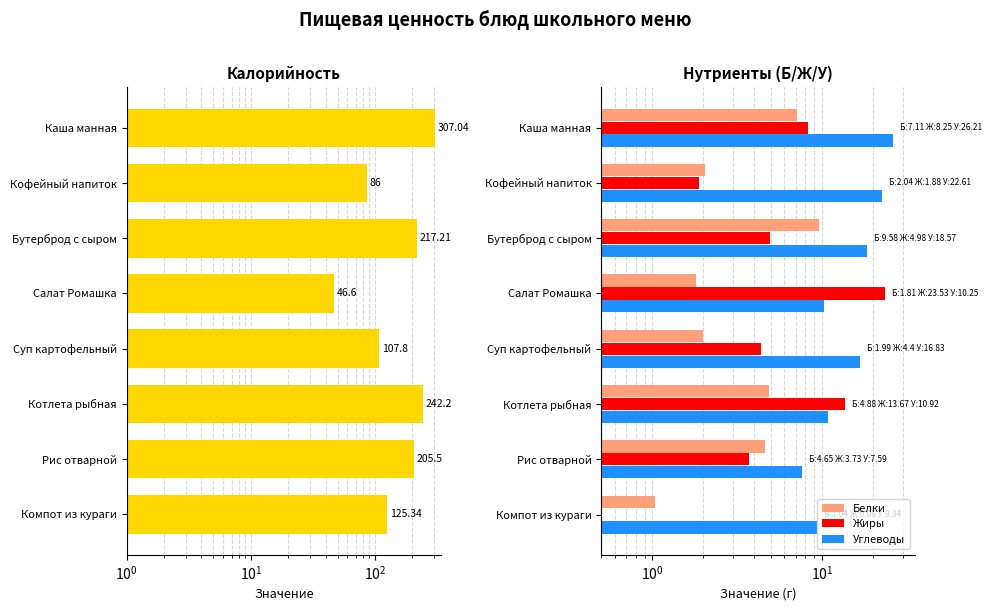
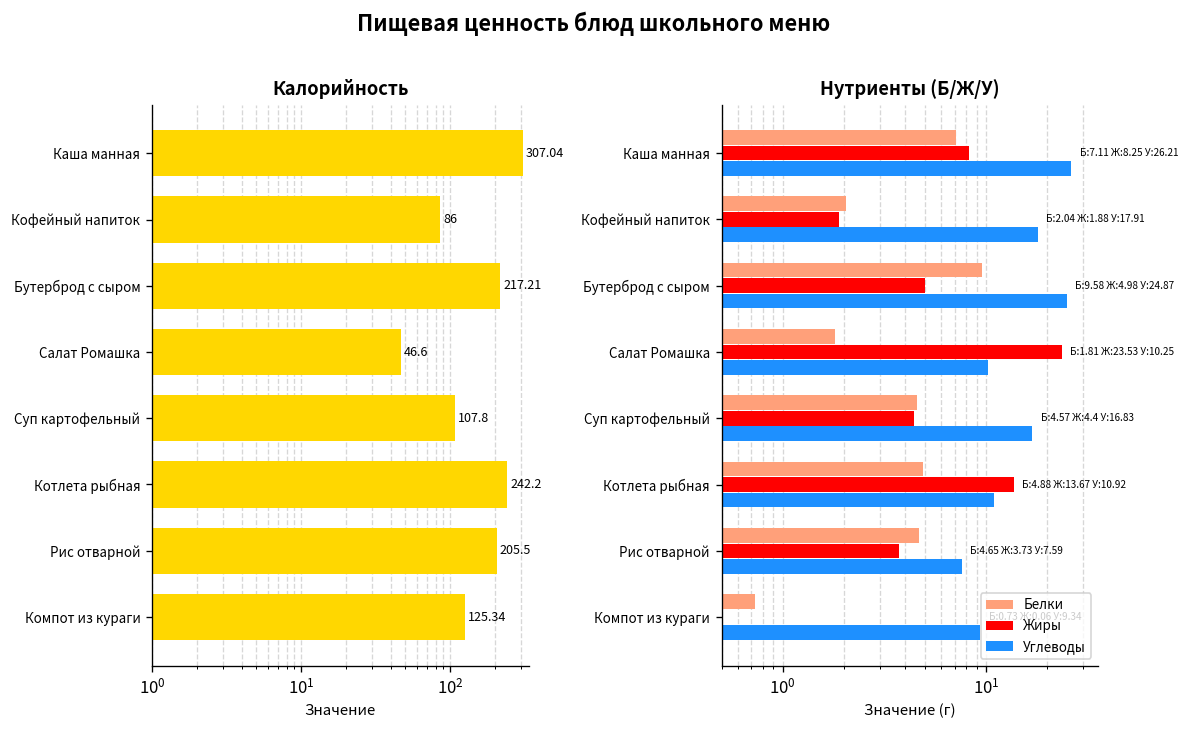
  {
    "Калорийность": {
      "Каша манная": 307.04,
      "Кофейный напиток": 86,
      "Бутерброд с сыром": 217.21,
      "Салат Ромашка": 46.6,
      "Суп картофельный": 107.8,
      "Котлета рыбная": 242.2,
      "Рис отварной": 205.5,
      "Компот из кураги": 125.34
    },
    "Нутриенты (Б/Ж/У)": {
      "Белки": {
-       "Суп картофельный": 1.99,
-       "Компот из кураги": 1.0
+       "Суп картофельный": 4.57,
+       "Компот из кураги": 0.73
      },
      "Жиры": {
        "Салат Ромашка": 23.53,
        "Котлета рыбная": 13.67
      },
      "Углеводы": {
        "Каша манная": 26.21,
-       "Кофейный напиток": 22.61,
-       "Бутерброд с сыром": 18.57,
+       "Кофейный напиток": 17.91,
+       "Бутерброд с сыром": 24.87,
        "Суп картофельный": 16.83,
        "Котлета рыбная": 10.92,
        "Рис отварной": 7.59
      }
    }
  }
